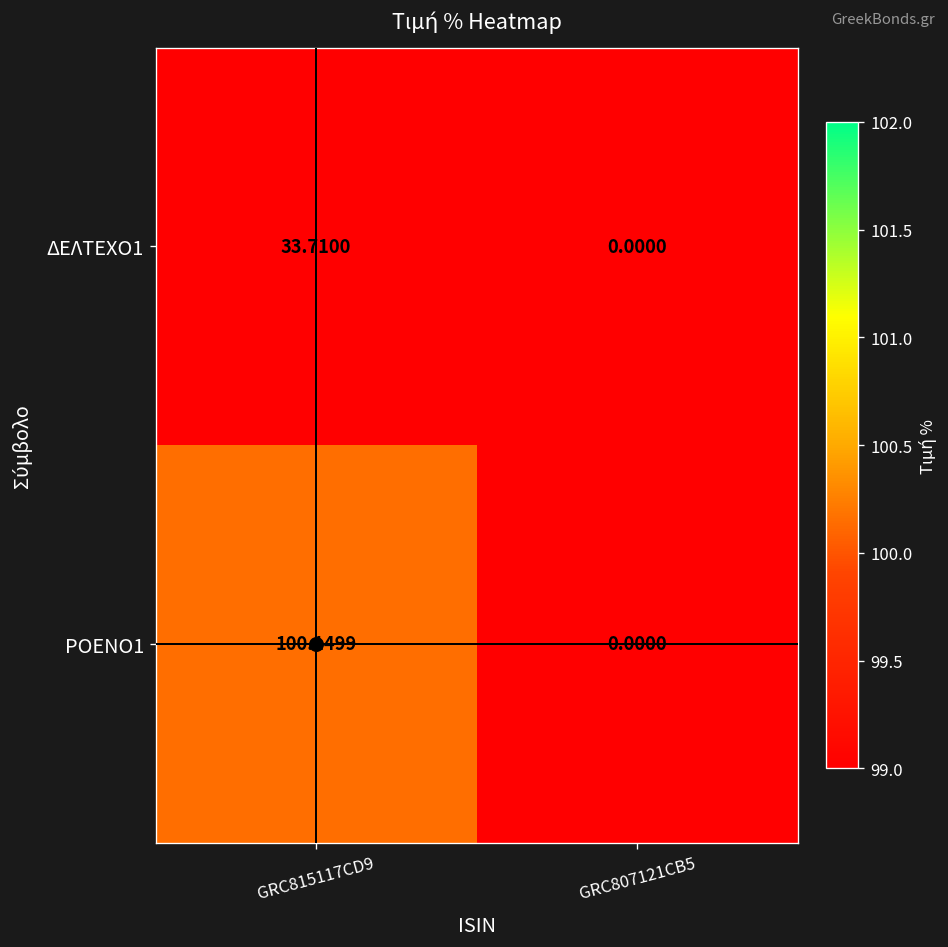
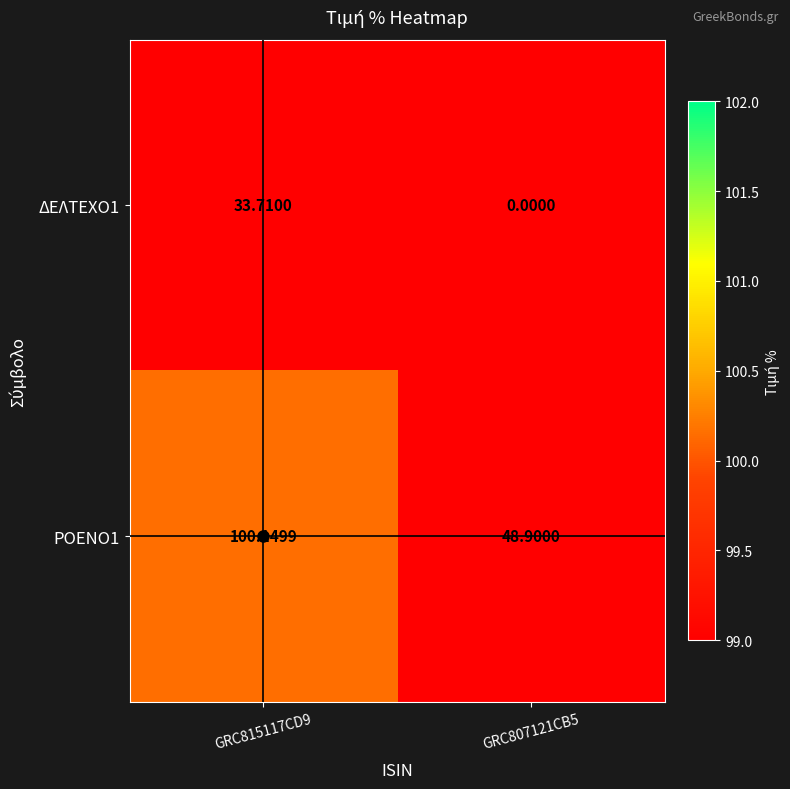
  {
    "ΔΕΛΤΕΧΟ1": {
      "GRC815117CD9": 33.7100,
      "GRC807121CB5": 0.0000
    },
    "ΡΟΕΝΟ1": {
-     "GRC807121CB5": 0.0000
+     "GRC807121CB5": 48.9000
    }
  }
